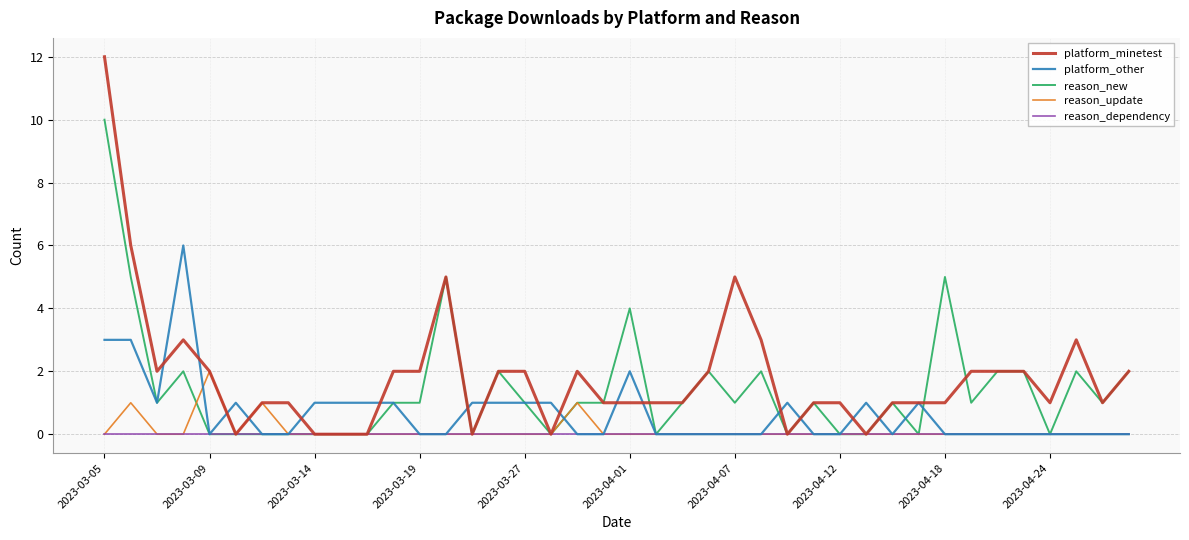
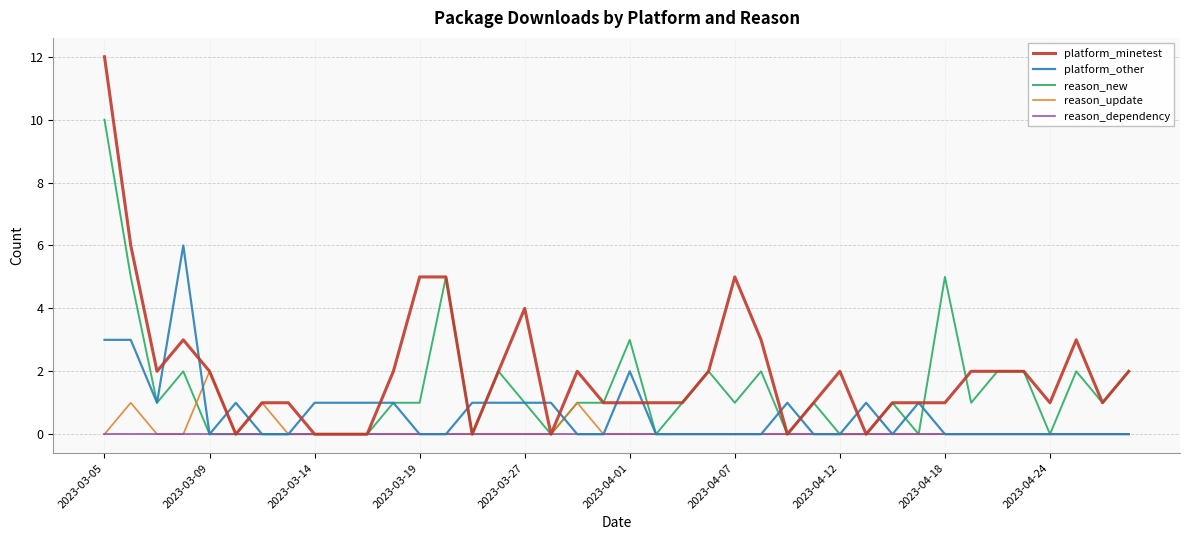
  {
    "platform_minetest": {
      "2023-03-05": 12,
-     "2023-03-19": 2,
-     "2023-03-27": 2,
+     "2023-03-19": 5,
+     "2023-03-27": 4,
      "2023-04-01": 1,
      "2023-04-07": 5,
-     "2023-04-12": 1,
+     "2023-04-12": 2,
      "2023-04-18": 1,
      "2023-04-24": 1
    },
    "platform_other": {
      "2023-03-05": 3,
      "2023-03-14": 1,
      "2023-04-01": 2
    },
    "reason_new": {
      "2023-03-05": 10,
      "2023-03-19": 1,
-     "2023-04-01": 4,
+     "2023-04-01": 3,
      "2023-04-07": 1,
      "2023-04-18": 5
    }
  }
